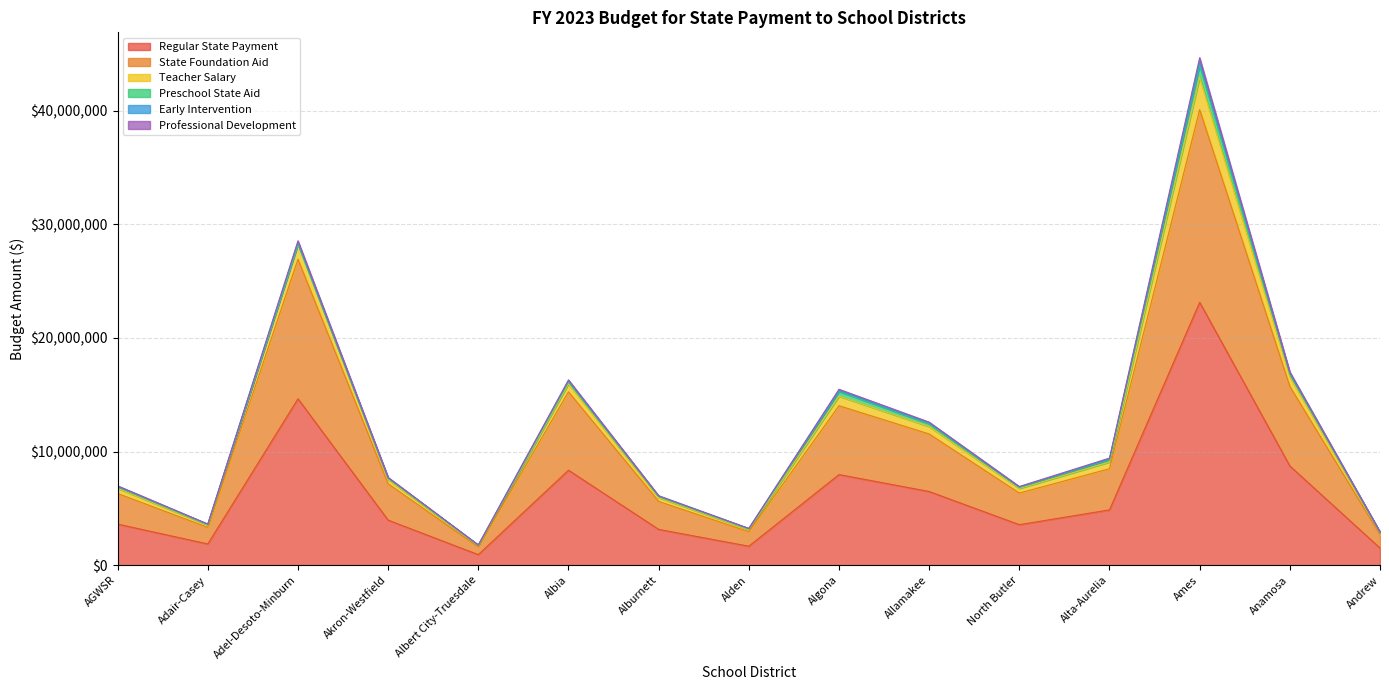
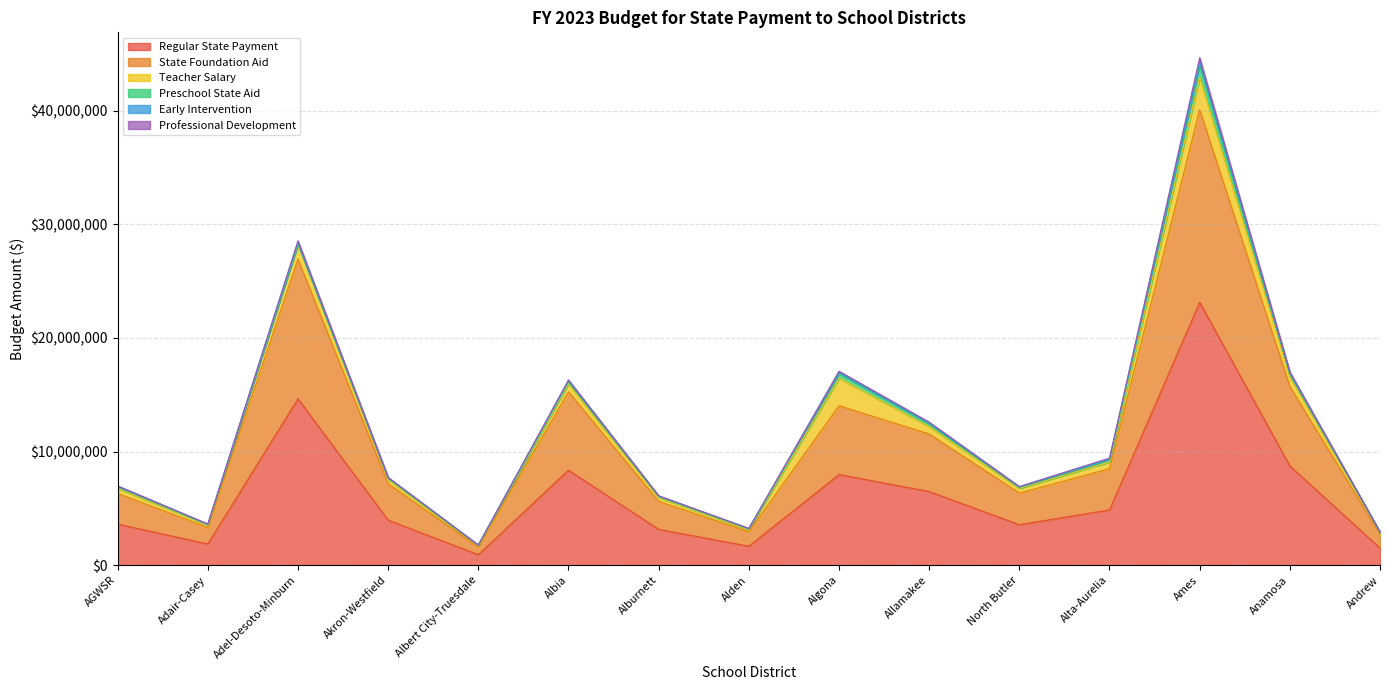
  {
    "Teacher Salary": {
-     "Algona": "$800,000",
+     "Algona": "$2,400,000",
      "Allamakee": "$700,000",
      "Ames": "$2,900,000",
      "Anamosa": "$800,000"
    },
    "Preschool State Aid": {
      "Ames": "$1,100,000"
    },
    "Early Intervention": {
      "Ames": "$300,000"
    },
    "Professional Development": {
      "Ames": "$300,000"
    }
  }
